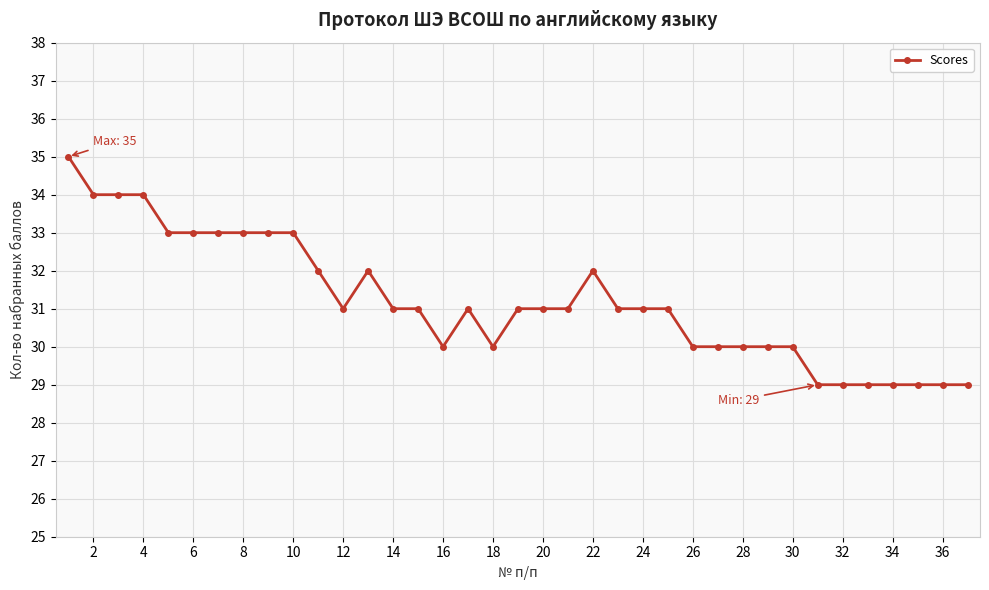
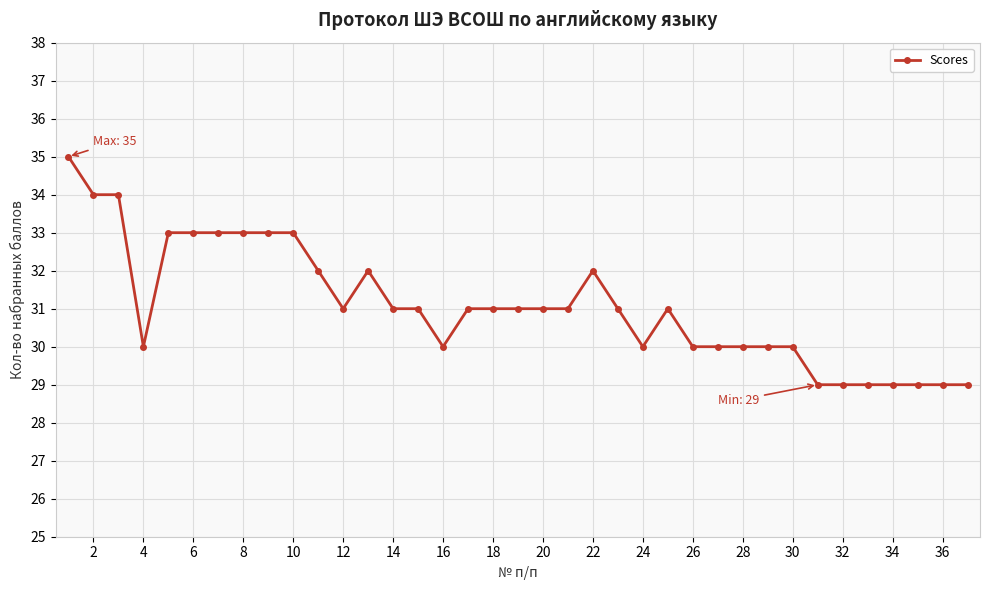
  {
    "2": 34,
-   "4": 34,
+   "4": 30,
    "6": 33,
    "8": 33,
    "10": 33,
    "12": 31,
    "14": 31,
    "16": 30,
-   "18": 30,
+   "18": 31,
    "20": 31,
    "22": 32,
-   "24": 31,
+   "24": 30,
    "26": 30,
    "28": 30,
    "30": 30,
    "32": 29,
    "34": 29,
    "36": 29
  }
